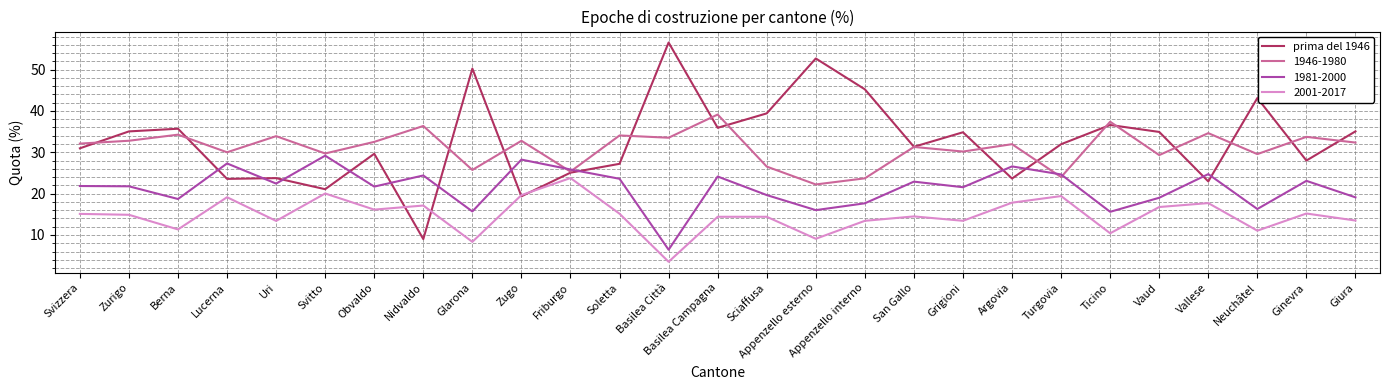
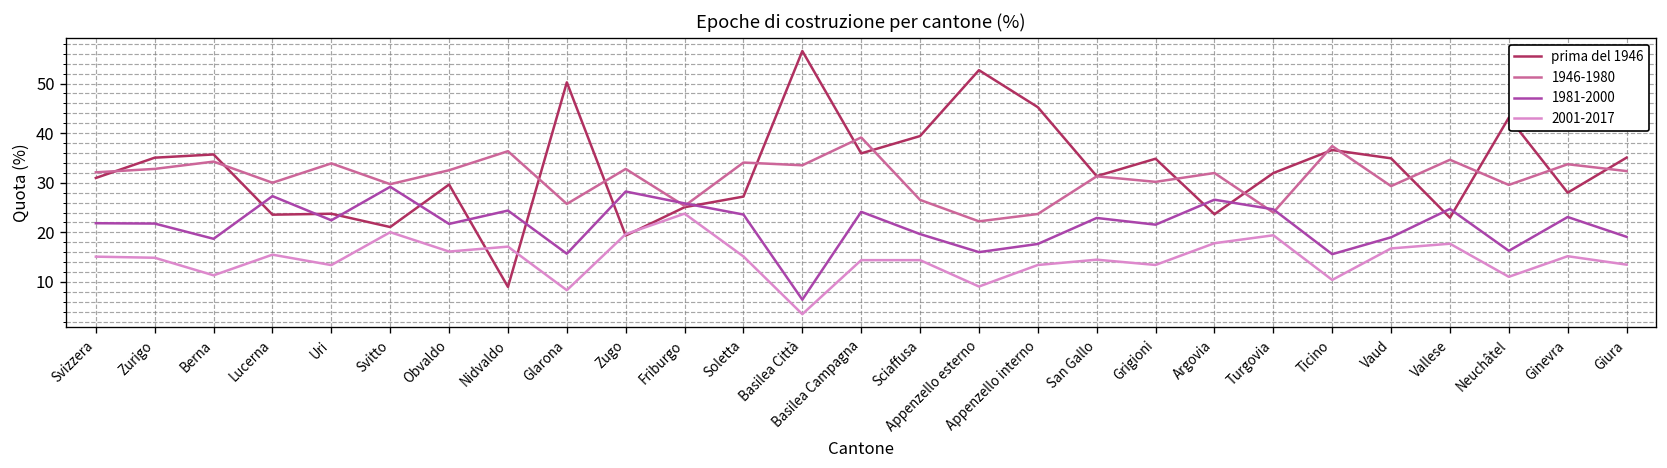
  {
    "prima del 1946": {
      "Svizzera": 31,
      "Zurigo": 35,
      "Berna": 36,
      "Lucerna": 24,
      "Uri": 24,
      "Svitto": 21,
      "Obvaldo": 30,
      "Nidvaldo": 9,
      "Glarona": 50,
      "Soletta": 27,
      "Basilea Città": 57,
      "Basilea Campagna": 36,
      "Sciaffusa": 39,
      "Appenzello esterno": 53,
      "Appenzello interno": 45,
      "Grigioni": 35,
      "Argovia": 24,
      "Turgovia": 32,
      "Ticino": 37,
      "Vaud": 35,
      "Vallese": 23,
      "Neuchâtel": 43,
      "Ginevra": 28,
      "Giura": 35
    },
    "2001-2017": {
      "Svizzera": 15,
      "Zurigo": 15,
      "Berna": 11,
-     "Lucerna": 19,
+     "Lucerna": 16,
      "Uri": 13,
      "Svitto": 20,
      "Obvaldo": 16,
      "Nidvaldo": 17,
      "Glarona": 8,
      "Friburgo": 24,
      "Soletta": 15,
      "Basilea Città": 4,
      "Basilea Campagna": 14,
      "Sciaffusa": 14,
      "Appenzello esterno": 9,
      "Appenzello interno": 13,
      "San Gallo": 14,
      "Grigioni": 13,
      "Argovia": 18,
      "Turgovia": 19,
      "Ticino": 10,
      "Vaud": 17,
      "Vallese": 18,
      "Neuchâtel": 11,
      "Ginevra": 15,
      "Giura": 13
    }
  }
